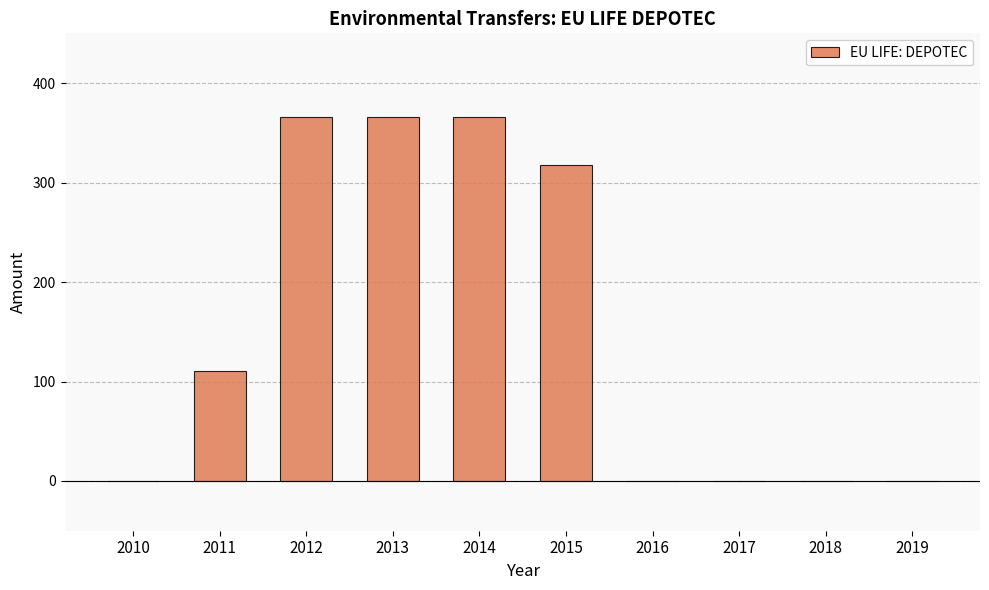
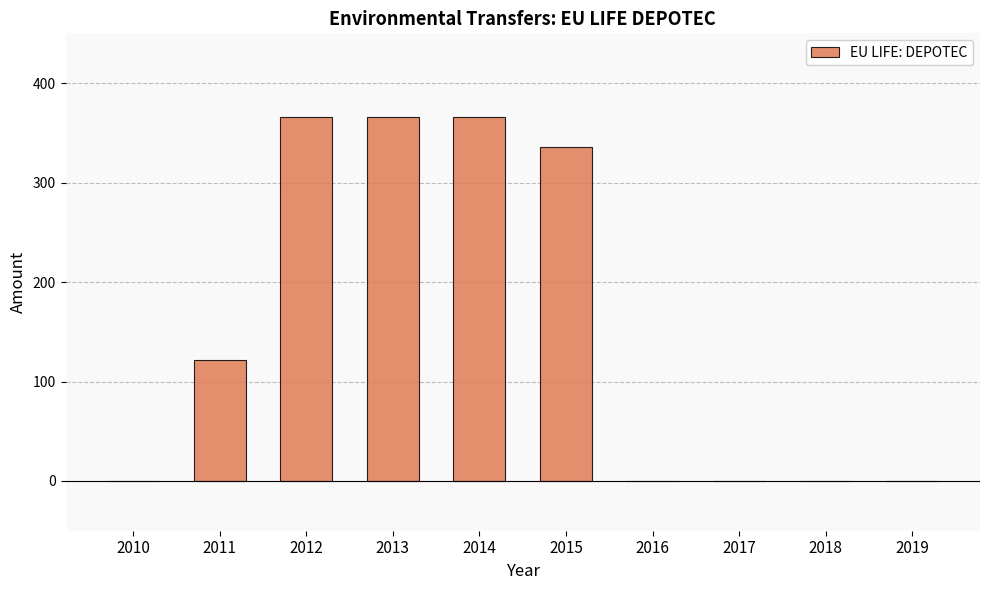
  {
    "2010": 0,
-   "2011": 110,
+   "2011": 120,
    "2012": 370,
    "2013": 370,
    "2014": 370,
-   "2015": 320,
+   "2015": 340,
    "2016": 0,
    "2017": 0,
    "2018": 0,
    "2019": 0
  }
